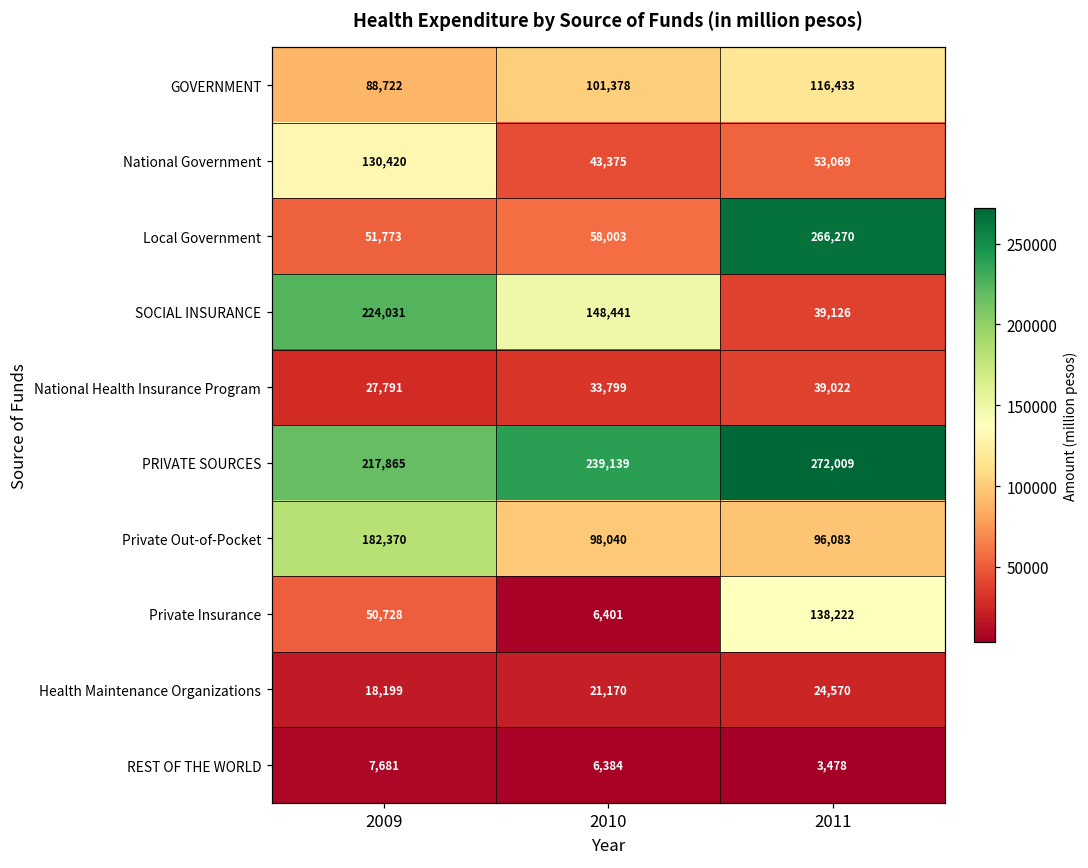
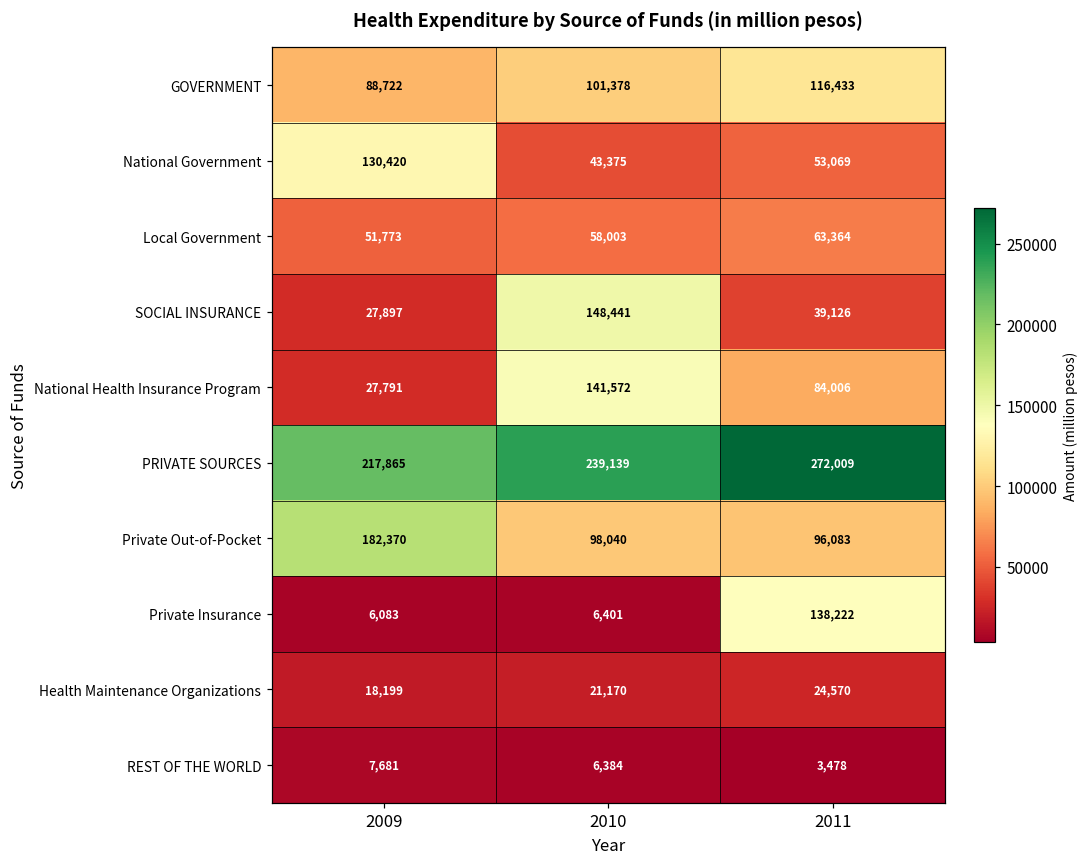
  {
    "GOVERNMENT": {
      "2009": "88,722",
      "2010": "101,378",
      "2011": "116,433"
    },
    "National Government": {
      "2009": "130,420",
      "2010": "43,375",
      "2011": "53,069"
    },
    "Local Government": {
      "2009": "51,773",
      "2010": "58,003",
-     "2011": "266,270"
+     "2011": "63,364"
    },
    "SOCIAL INSURANCE": {
-     "2009": "224,031",
+     "2009": "27,897",
      "2010": "148,441",
      "2011": "39,126"
    },
    "National Health Insurance Program": {
      "2009": "27,791",
-     "2010": "33,799",
-     "2011": "39,022"
+     "2010": "141,572",
+     "2011": "84,006"
    },
    "PRIVATE SOURCES": {
      "2009": "217,865",
      "2010": "239,139",
      "2011": "272,009"
    },
    "Private Out-of-Pocket": {
      "2009": "182,370",
      "2010": "98,040",
      "2011": "96,083"
    },
    "Private Insurance": {
-     "2009": "50,728",
+     "2009": "6,083",
      "2010": "6,401",
      "2011": "138,222"
    },
    "Health Maintenance Organizations": {
      "2009": "18,199",
      "2010": "21,170",
      "2011": "24,570"
    },
    "REST OF THE WORLD": {
      "2009": "7,681",
      "2010": "6,384",
      "2011": "3,478"
    }
  }
